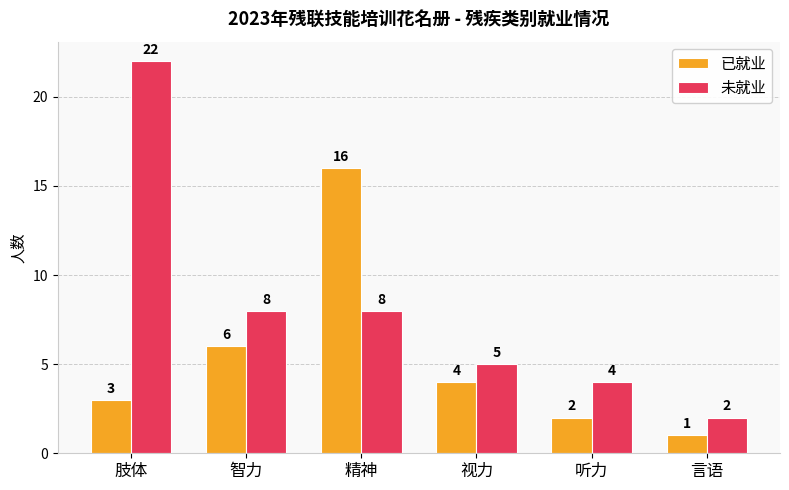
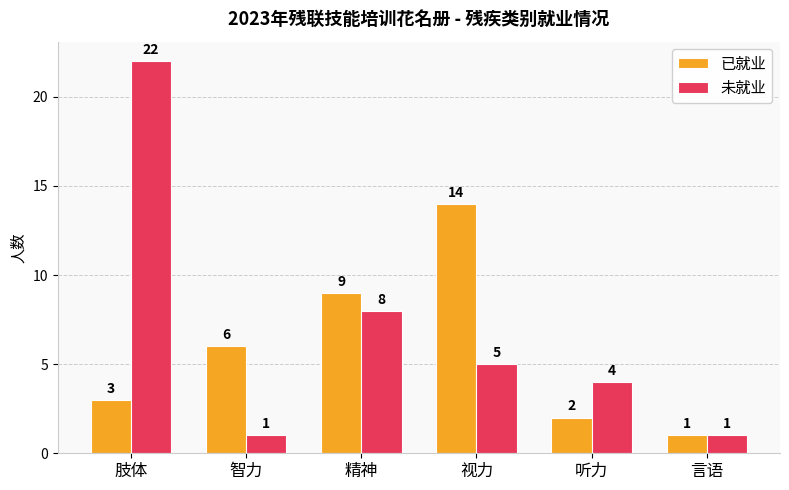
  {
    "已就业": {
      "肢体": 3,
      "智力": 6,
-     "精神": 16,
-     "视力": 4,
+     "精神": 9,
+     "视力": 14,
      "听力": 2,
      "言语": 1
    },
    "未就业": {
      "肢体": 22,
-     "智力": 8,
+     "智力": 1,
      "精神": 8,
      "视力": 5,
      "听力": 4,
-     "言语": 2
+     "言语": 1
    }
  }
